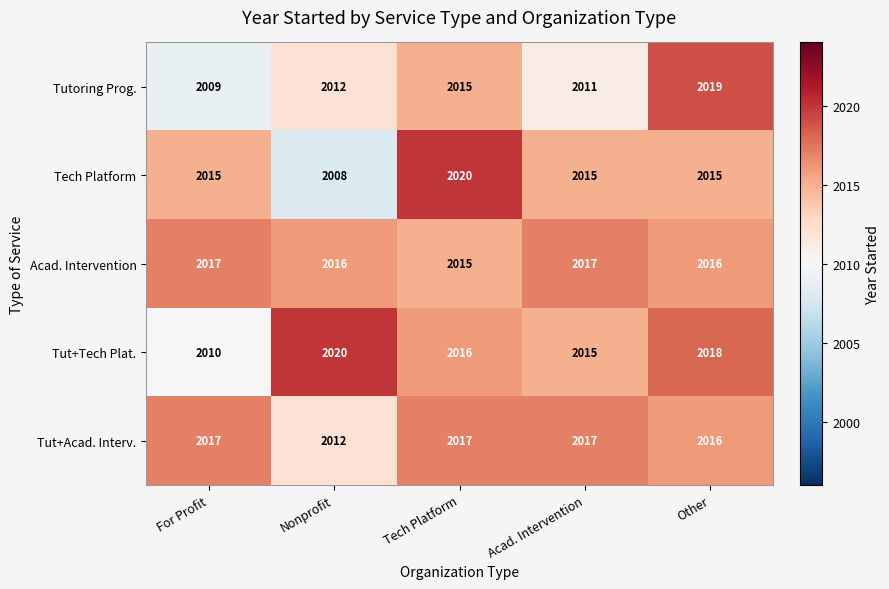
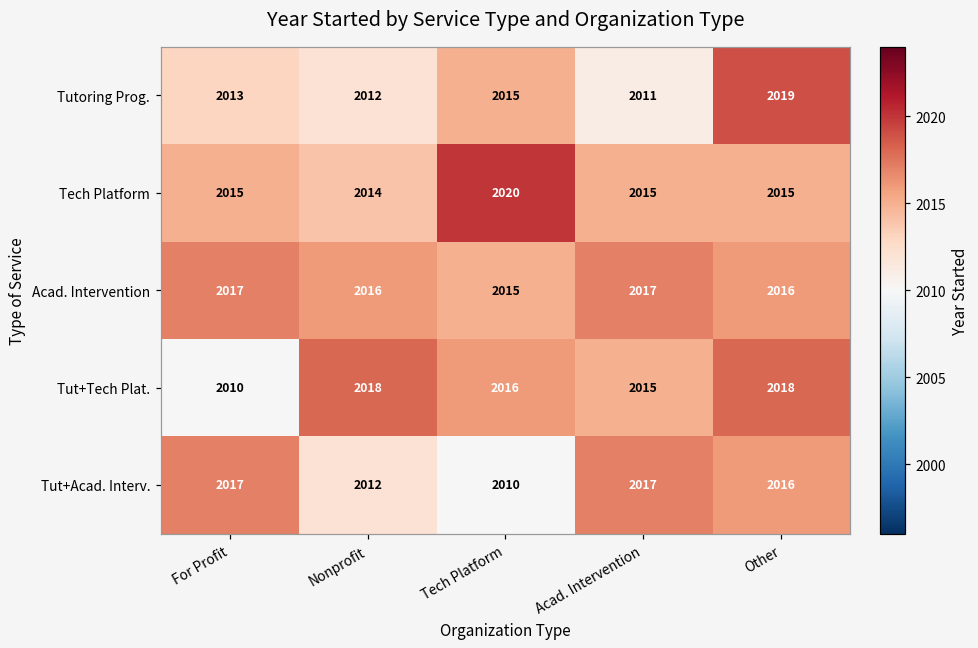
  {
    "Tutoring Prog.": {
-     "For Profit": 2009,
+     "For Profit": 2013,
      "Nonprofit": 2012,
      "Tech Platform": 2015,
      "Acad. Intervention": 2011,
      "Other": 2019
    },
    "Tech Platform": {
      "For Profit": 2015,
-     "Nonprofit": 2008,
+     "Nonprofit": 2014,
      "Tech Platform": 2020,
      "Acad. Intervention": 2015,
      "Other": 2015
    },
    "Acad. Intervention": {
      "For Profit": 2017,
      "Nonprofit": 2016,
      "Tech Platform": 2015,
      "Acad. Intervention": 2017,
      "Other": 2016
    },
    "Tut+Tech Plat.": {
      "For Profit": 2010,
-     "Nonprofit": 2020,
+     "Nonprofit": 2018,
      "Tech Platform": 2016,
      "Acad. Intervention": 2015,
      "Other": 2018
    },
    "Tut+Acad. Interv.": {
      "For Profit": 2017,
      "Nonprofit": 2012,
-     "Tech Platform": 2017,
+     "Tech Platform": 2010,
      "Acad. Intervention": 2017,
      "Other": 2016
    }
  }
